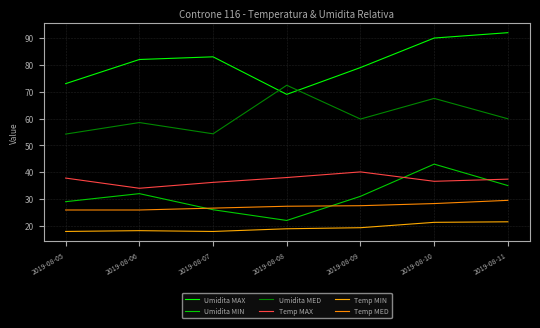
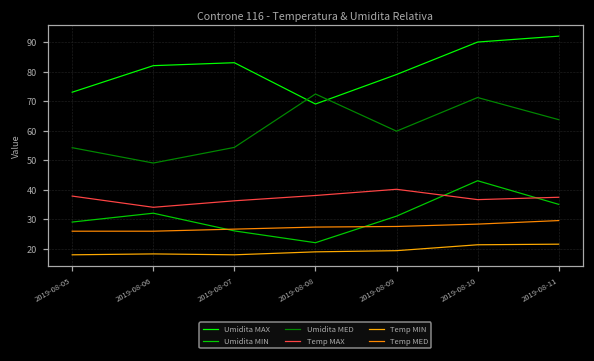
  {
    "Umidita MED": {
      "2019-08-05": 54,
-     "2019-08-06": 59,
+     "2019-08-06": 49,
      "2019-08-07": 54,
      "2019-08-08": 72,
      "2019-08-09": 60,
-     "2019-08-10": 68,
-     "2019-08-11": 60
+     "2019-08-10": 71,
+     "2019-08-11": 64
    },
    "Temp MAX": {
      "2019-08-05": 38,
      "2019-08-06": 34,
      "2019-08-07": 36,
      "2019-08-08": 38,
      "2019-08-09": 40,
      "2019-08-10": 37,
      "2019-08-11": 37
    }
  }
